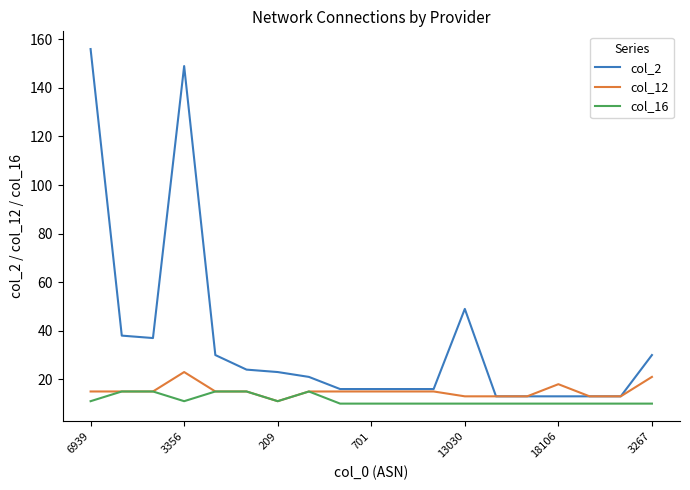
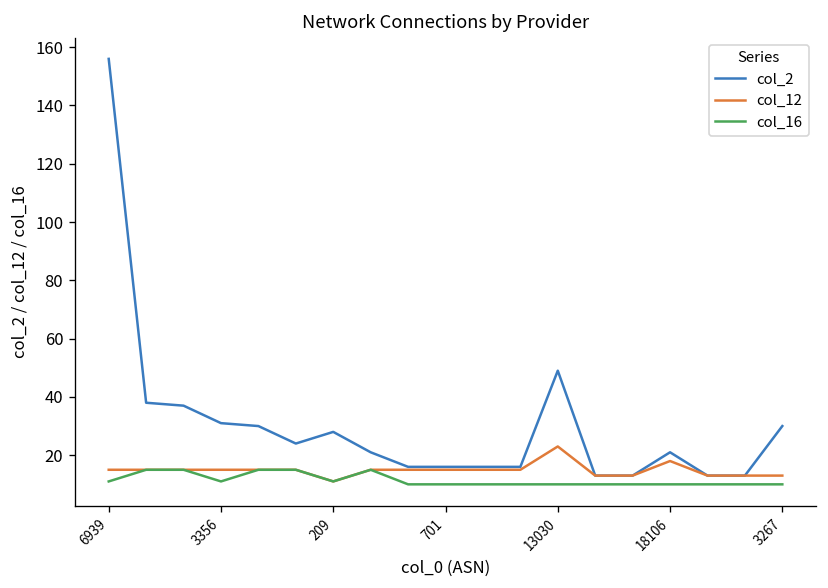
  {
    "col_2": {
      "6939": 156,
-     "3356": 149,
-     "209": 23,
+     "3356": 31,
+     "209": 28,
      "13030": 49,
-     "18106": 13,
+     "18106": 21,
      "3267": 30
    },
    "col_12": {
      "6939": 15,
-     "3356": 23,
-     "13030": 13,
+     "3356": 15,
+     "13030": 23,
      "18106": 18,
-     "3267": 21
+     "3267": 13
    },
    "col_16": {
      "6939": 11,
      "3356": 11,
      "701": 10,
      "13030": 10,
      "18106": 10,
      "3267": 10
    }
  }
